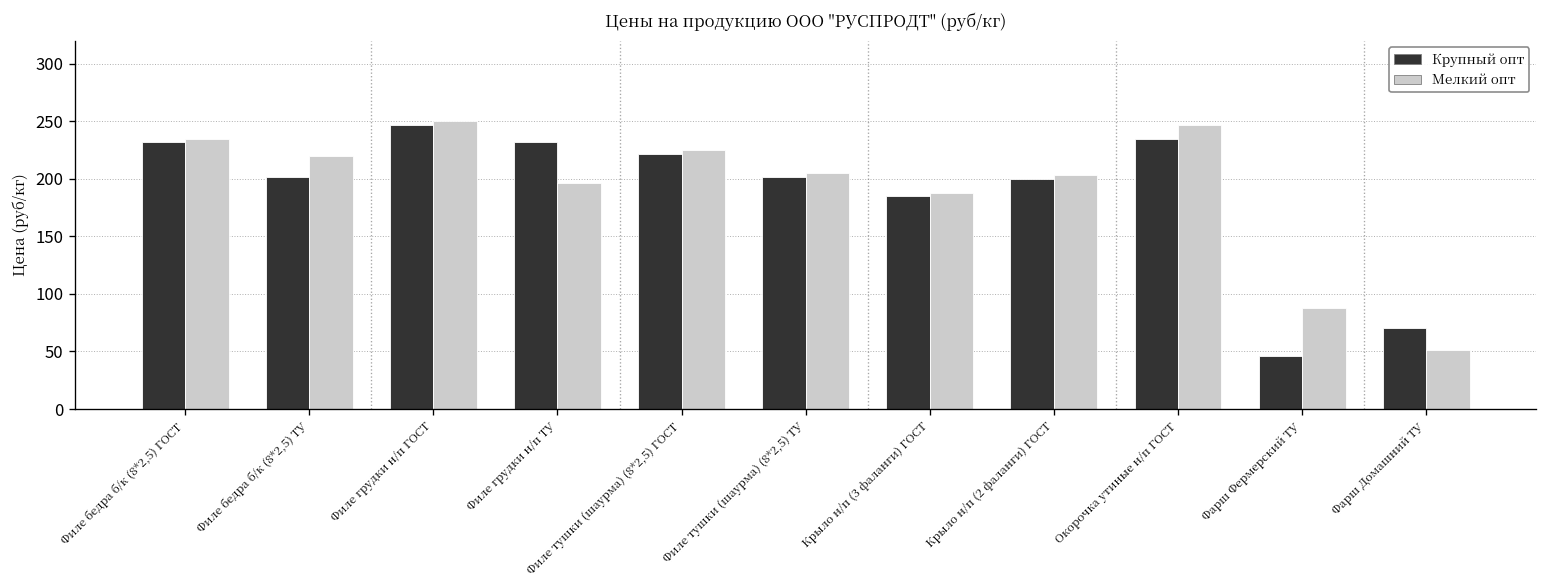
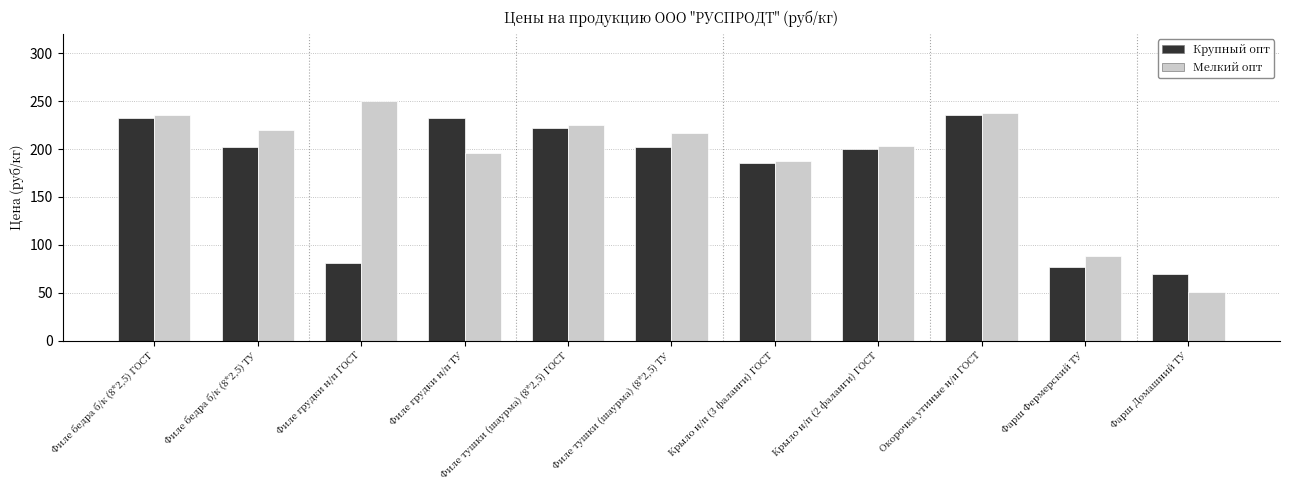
  {
    "Крупный опт": {
      "Филе бедра б/к (8*2,5) ГОСТ": 230,
      "Филе бедра б/к (8*2,5) ТУ": 200,
-     "Филе грудки н/п ГОСТ": 250,
+     "Филе грудки н/п ГОСТ": 80,
      "Филе грудки н/п ТУ": 230,
      "Филе тушки (шаурма) (8*2,5) ГОСТ": 220,
      "Филе тушки (шаурма) (8*2,5) ТУ": 200,
      "Крыло н/п (3 фаланги) ГОСТ": 190,
      "Крыло н/п (2 фаланги) ГОСТ": 200,
      "Окорочка утиные н/п ГОСТ": 240,
-     "Фарш Фермерский ТУ": 50,
+     "Фарш Фермерский ТУ": 80,
      "Фарш Домашний ТУ": 70
    },
    "Мелкий опт": {
      "Филе бедра б/к (8*2,5) ГОСТ": 240,
      "Филе бедра б/к (8*2,5) ТУ": 220,
      "Филе грудки н/п ГОСТ": 250,
      "Филе грудки н/п ТУ": 200,
      "Филе тушки (шаурма) (8*2,5) ГОСТ": 230,
-     "Филе тушки (шаурма) (8*2,5) ТУ": 210,
+     "Филе тушки (шаурма) (8*2,5) ТУ": 220,
      "Крыло н/п (3 фаланги) ГОСТ": 190,
      "Крыло н/п (2 фаланги) ГОСТ": 200,
-     "Окорочка утиные н/п ГОСТ": 250,
+     "Окорочка утиные н/п ГОСТ": 240,
      "Фарш Фермерский ТУ": 90,
      "Фарш Домашний ТУ": 50
    }
  }
